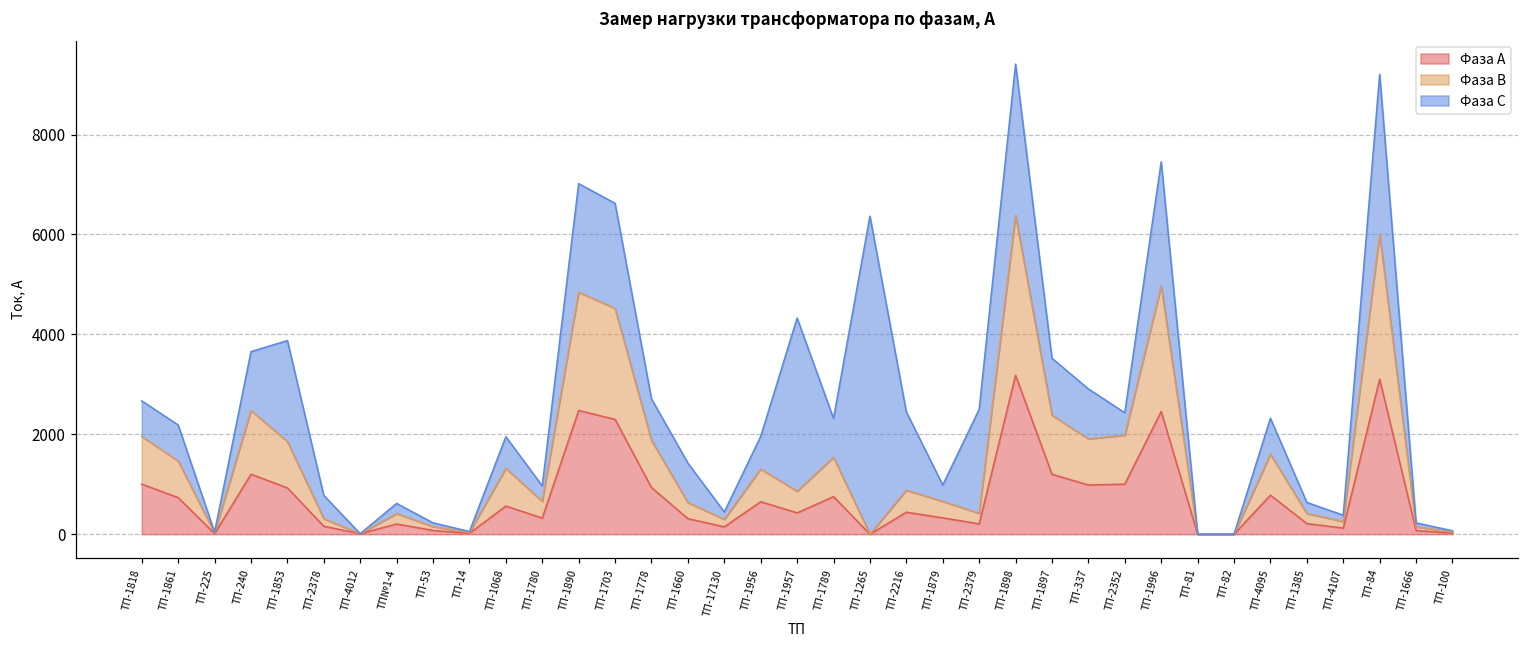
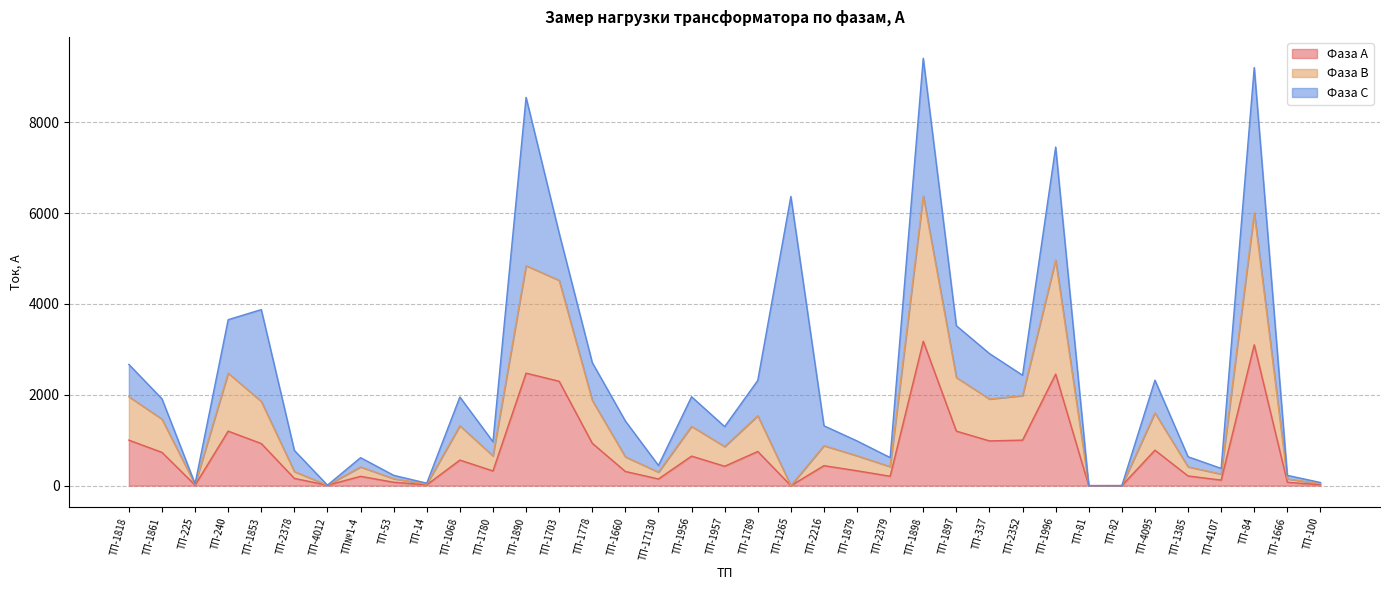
  {
    "Фаза С": {
      "ТП-1818": 700,
-     "ТП-1861": 700,
+     "ТП-1861": 400,
      "ТП-240": 1200,
      "ТП-1853": 2000,
      "ТП-2378": 500,
      "ТП№1-4": 200,
      "ТП-53": 100,
      "ТП-1068": 600,
      "ТП-1780": 300,
-     "ТП-1890": 2200,
-     "ТП-1703": 2100,
+     "ТП-1890": 3700,
+     "ТП-1703": 1000,
      "ТП-1778": 800,
      "ТП-1660": 800,
      "ТП-17130": 100,
      "ТП-1956": 700,
-     "ТП-1957": 3500,
+     "ТП-1957": 400,
      "ТП-1789": 800,
      "ТП-1265": 6400,
-     "ТП-2216": 1600,
+     "ТП-2216": 400,
      "ТП-1879": 300,
-     "ТП-2379": 2100,
+     "ТП-2379": 200,
      "ТП-1898": 3000,
      "ТП-1897": 1100,
      "ТП-337": 1000,
      "ТП-2352": 400,
      "ТП-1996": 2500,
      "ТП-4095": 700,
      "ТП-1385": 200,
      "ТП-4107": 100,
      "ТП-84": 3200,
      "ТП-1666": 100
    }
  }
